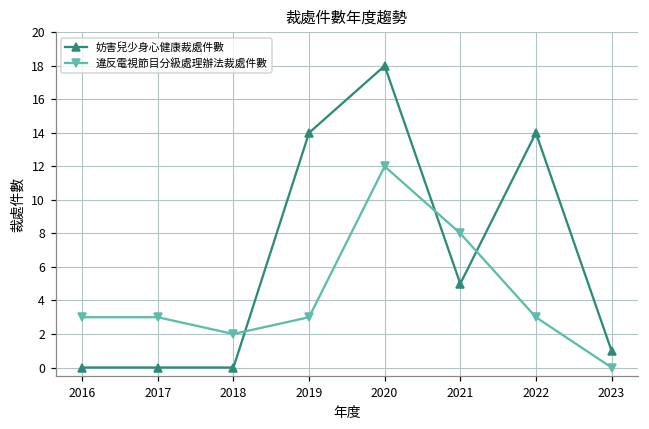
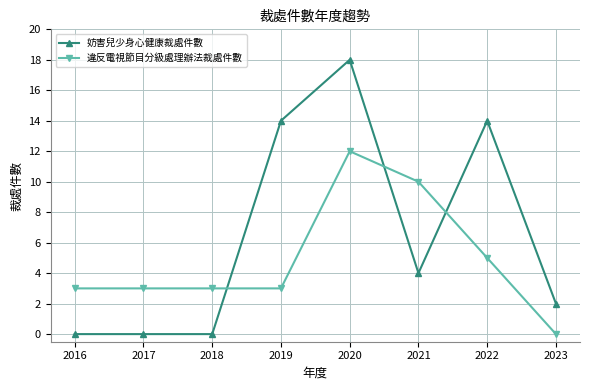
  {
    "妨害兒少身心健康裁處件數": {
      "2016": 0,
      "2017": 0,
      "2018": 0,
      "2019": 14,
      "2020": 18,
-     "2021": 5,
+     "2021": 4,
      "2022": 14,
-     "2023": 1
+     "2023": 2
    },
    "違反電視節目分級處理辦法裁處件數": {
      "2016": 3,
      "2017": 3,
-     "2018": 2,
+     "2018": 3,
      "2019": 3,
      "2020": 12,
-     "2021": 8,
-     "2022": 3,
+     "2021": 10,
+     "2022": 5,
      "2023": 0
    }
  }
